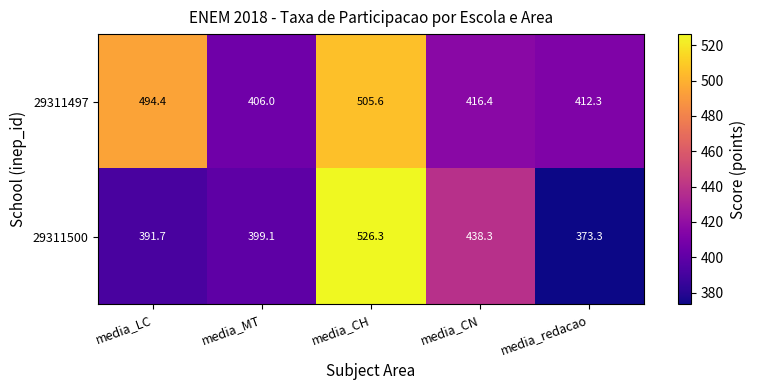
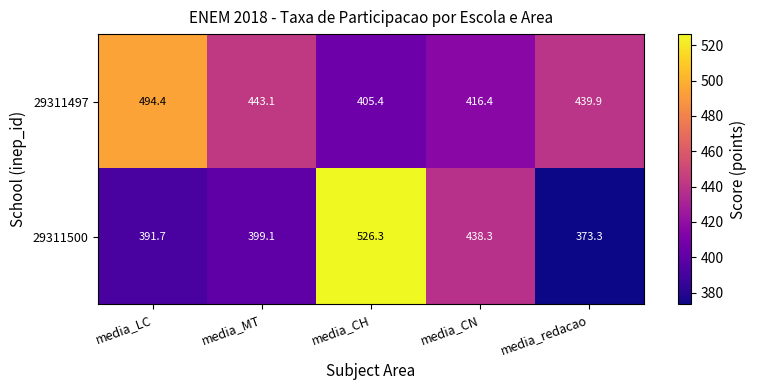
  {
    "29311497": {
      "media_LC": 494.4,
-     "media_MT": 406.0,
-     "media_CH": 505.6,
+     "media_MT": 443.1,
+     "media_CH": 405.4,
      "media_CN": 416.4,
-     "media_redacao": 412.3
+     "media_redacao": 439.9
    },
    "29311500": {
      "media_LC": 391.7,
      "media_MT": 399.1,
      "media_CH": 526.3,
      "media_CN": 438.3,
      "media_redacao": 373.3
    }
  }
